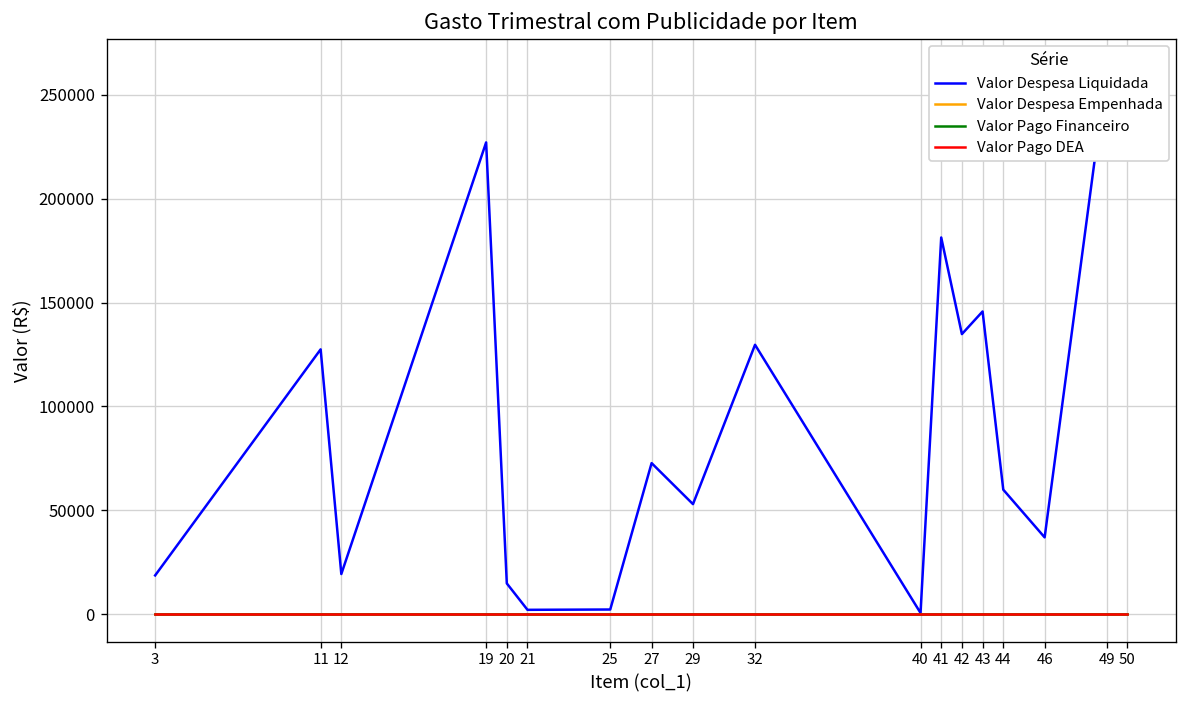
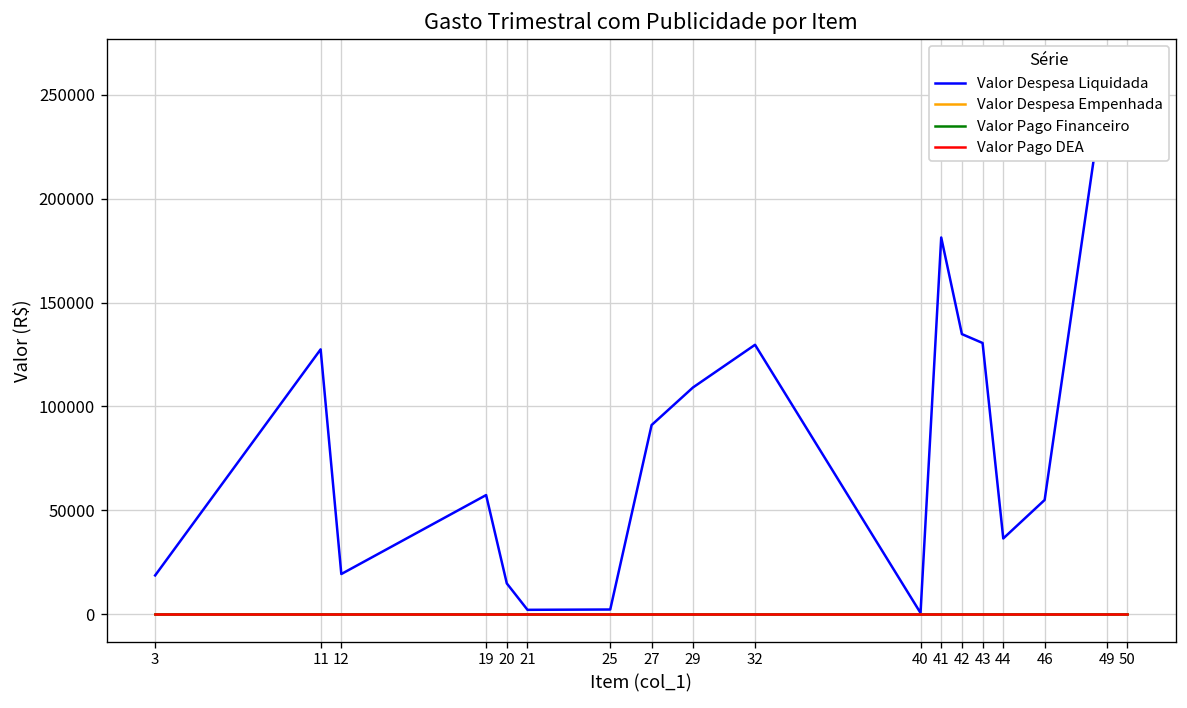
  {
    "Valor Despesa Liquidada": {
      "3": 19000,
      "11": 127000,
      "12": 19000,
-     "19": 227000,
+     "19": 57000,
      "20": 15000,
      "21": 2000,
      "25": 2000,
-     "27": 73000,
-     "29": 53000,
+     "27": 91000,
+     "29": 109000,
      "32": 130000,
      "41": 181000,
      "42": 135000,
-     "43": 146000,
-     "44": 60000,
-     "46": 37000
+     "43": 131000,
+     "44": 36000,
+     "46": 55000
    },
    "Valor Pago DEA": {
      "3": 0,
      "11": 0,
      "12": 0,
      "19": 0,
      "20": 0,
      "21": 0,
      "25": 0,
      "27": 0,
      "29": 0,
      "32": 0,
      "41": 0,
      "42": 0,
      "43": 0,
      "44": 0,
      "46": 0,
      "49": 0,
      "50": 0
    }
  }
